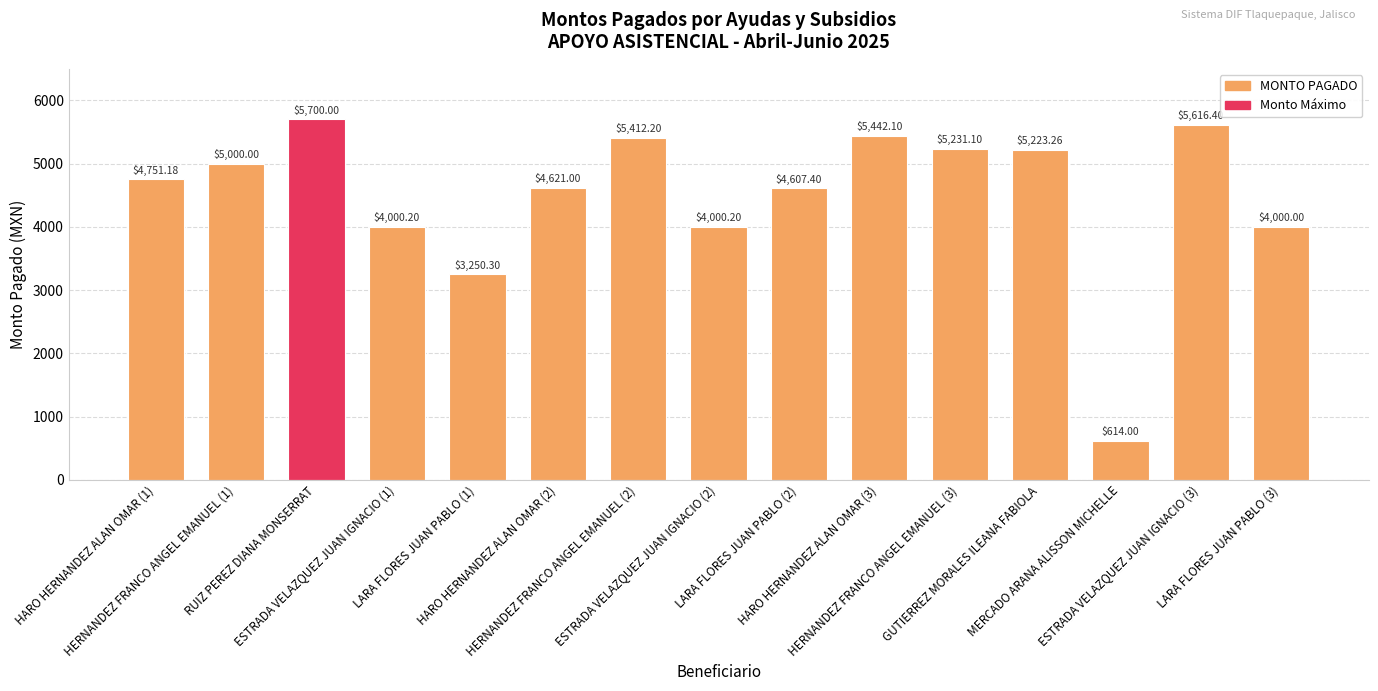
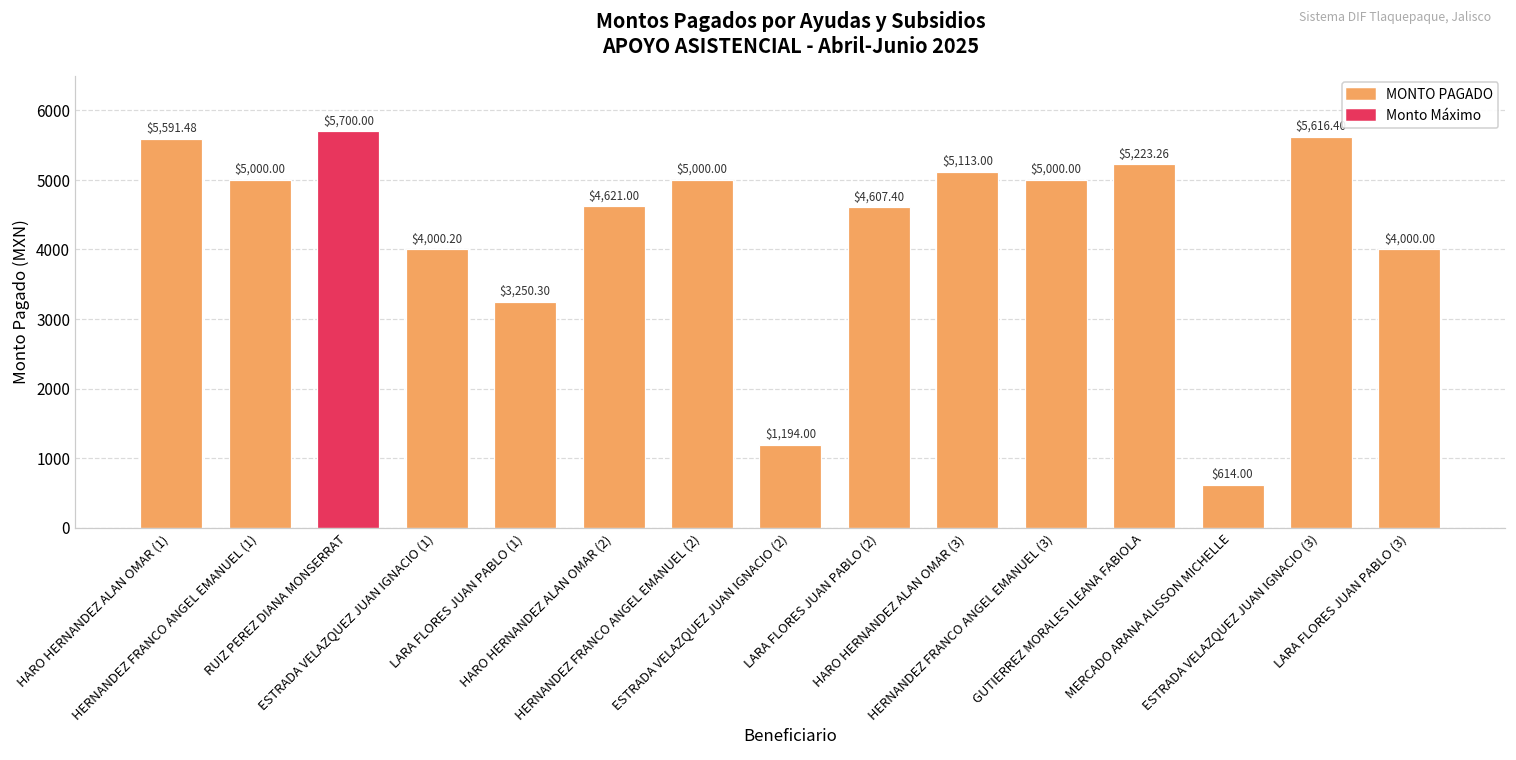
  {
-   "HARO HERNANDEZ ALAN OMAR (1)": "$4,751.18",
+   "HARO HERNANDEZ ALAN OMAR (1)": "$5,591.48",
    "HERNANDEZ FRANCO ANGEL EMANUEL (1)": "$5,000.00",
    "RUIZ PEREZ DIANA MONSERRAT": "$5,700.00",
    "ESTRADA VELAZQUEZ JUAN IGNACIO (1)": "$4,000.20",
    "LARA FLORES JUAN PABLO (1)": "$3,250.30",
    "HARO HERNANDEZ ALAN OMAR (2)": "$4,621.00",
-   "HERNANDEZ FRANCO ANGEL EMANUEL (2)": "$5,412.20",
-   "ESTRADA VELAZQUEZ JUAN IGNACIO (2)": "$4,000.20",
+   "HERNANDEZ FRANCO ANGEL EMANUEL (2)": "$5,000.00",
+   "ESTRADA VELAZQUEZ JUAN IGNACIO (2)": "$1,194.00",
    "LARA FLORES JUAN PABLO (2)": "$4,607.40",
-   "HARO HERNANDEZ ALAN OMAR (3)": "$5,442.10",
-   "HERNANDEZ FRANCO ANGEL EMANUEL (3)": "$5,231.10",
+   "HARO HERNANDEZ ALAN OMAR (3)": "$5,113.00",
+   "HERNANDEZ FRANCO ANGEL EMANUEL (3)": "$5,000.00",
    "GUTIERREZ MORALES ILEANA FABIOLA": "$5,223.26",
    "MERCADO ARANA ALISSON MICHELLE": "$614.00",
    "LARA FLORES JUAN PABLO (3)": "$4,000.00"
  }
